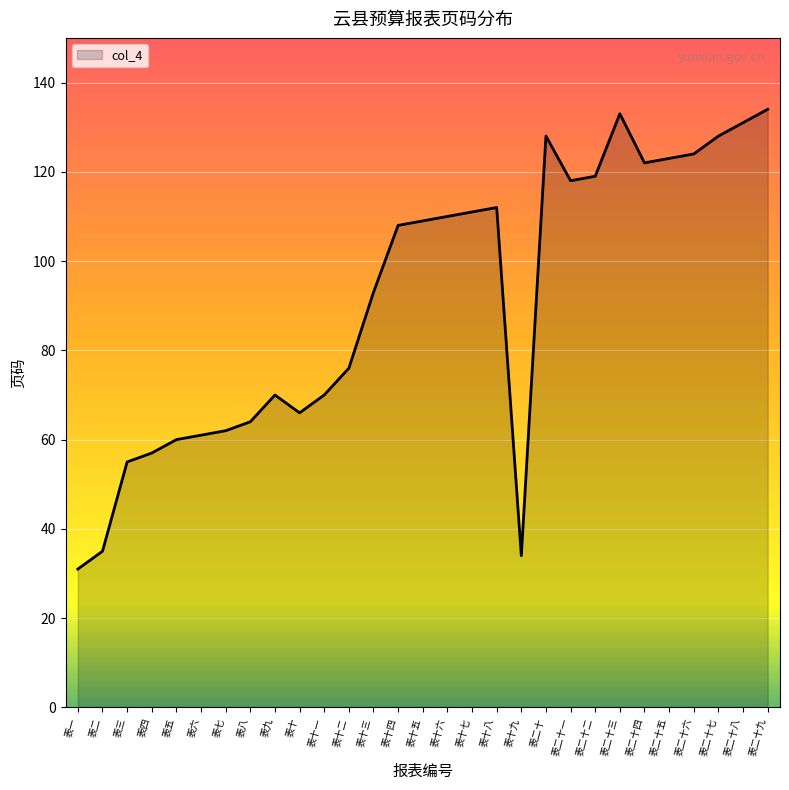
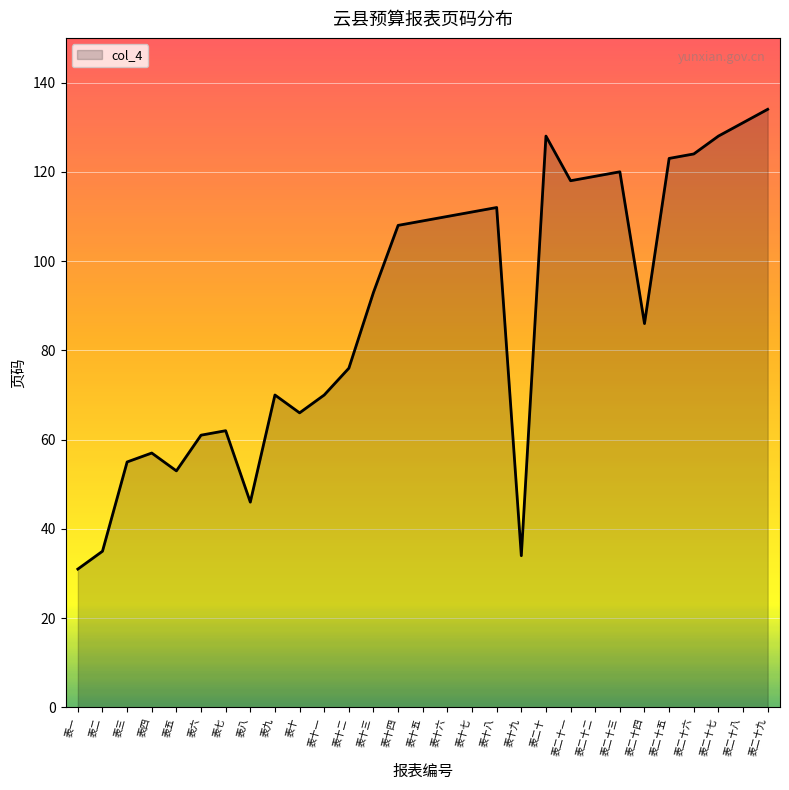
  {
    "表一": 31,
    "表二": 35,
    "表三": 55,
    "表四": 57,
-   "表五": 60,
+   "表五": 53,
    "表六": 61,
    "表七": 62,
-   "表八": 64,
+   "表八": 46,
    "表九": 70,
    "表十": 66,
    "表十一": 70,
    "表十二": 76,
    "表十三": 93,
    "表十四": 108,
    "表十五": 109,
    "表十六": 110,
    "表十七": 111,
    "表十八": 112,
    "表十九": 34,
    "表二十": 128,
    "表二十一": 118,
    "表二十二": 119,
-   "表二十三": 133,
-   "表二十四": 122,
+   "表二十三": 120,
+   "表二十四": 86,
    "表二十五": 123,
    "表二十六": 124,
    "表二十七": 128,
    "表二十八": 131,
    "表二十九": 134
  }
